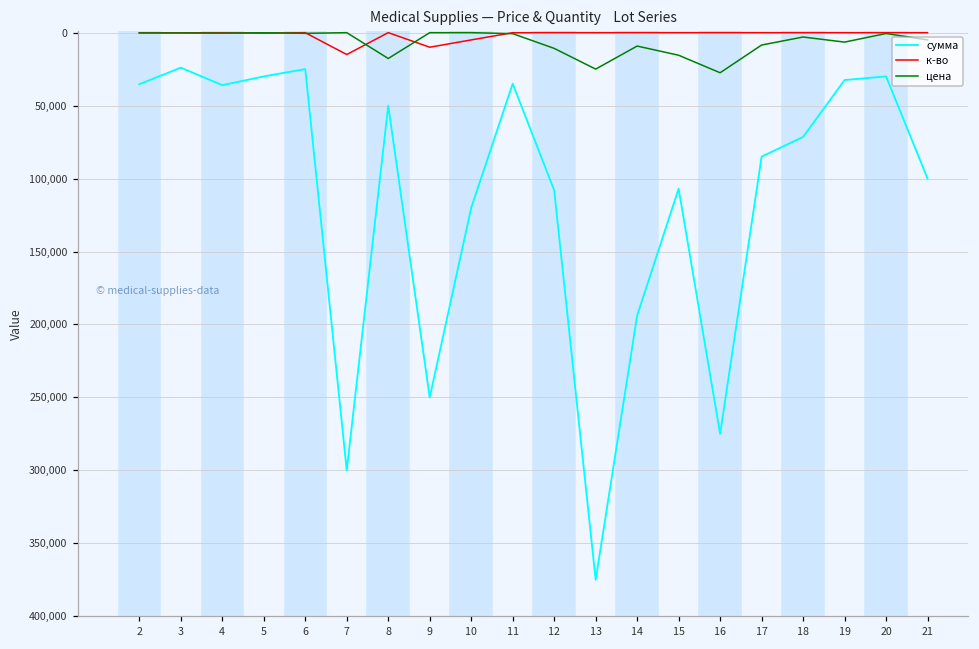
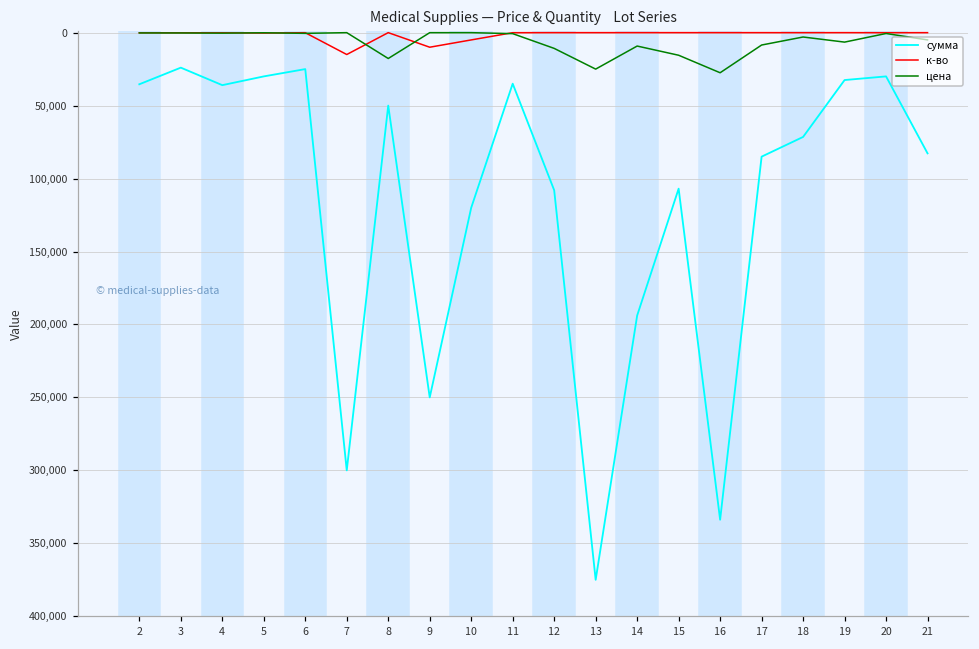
  {
    "сумма": {
      "2": "35,000",
      "3": "24,000",
      "4": "36,000",
      "5": "30,000",
      "6": "25,000",
      "7": "300,000",
      "8": "50,000",
      "9": "250,000",
      "10": "120,000",
      "11": "35,000",
      "12": "108,000",
      "13": "375,000",
      "14": "194,000",
      "15": "107,000",
-     "16": "275,000",
+     "16": "334,000",
      "17": "85,000",
      "18": "71,000",
      "19": "33,000",
      "20": "30,000",
-     "21": "100,000"
+     "21": "83,000"
    },
    "к-во": {
      "7": "15,000",
      "8": "0",
      "9": "10,000",
      "10": "5,000",
      "12": "0",
      "13": "0",
      "14": "0",
      "15": "0",
      "16": "0",
      "17": "0",
      "18": "0",
      "19": "0",
      "21": "0"
    },
    "цена": {
      "7": "0",
      "8": "18,000",
      "9": "0",
      "10": "0",
      "12": "11,000",
      "13": "25,000",
      "14": "9,000",
      "15": "16,000",
      "16": "28,000",
      "17": "9,000",
      "18": "3,000",
      "19": "7,000"
    }
  }
